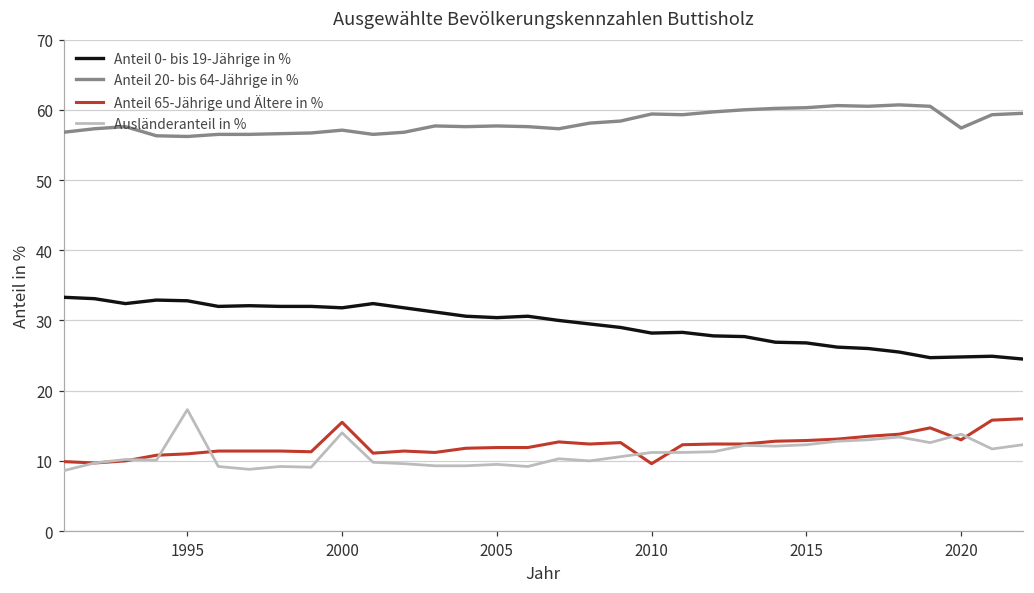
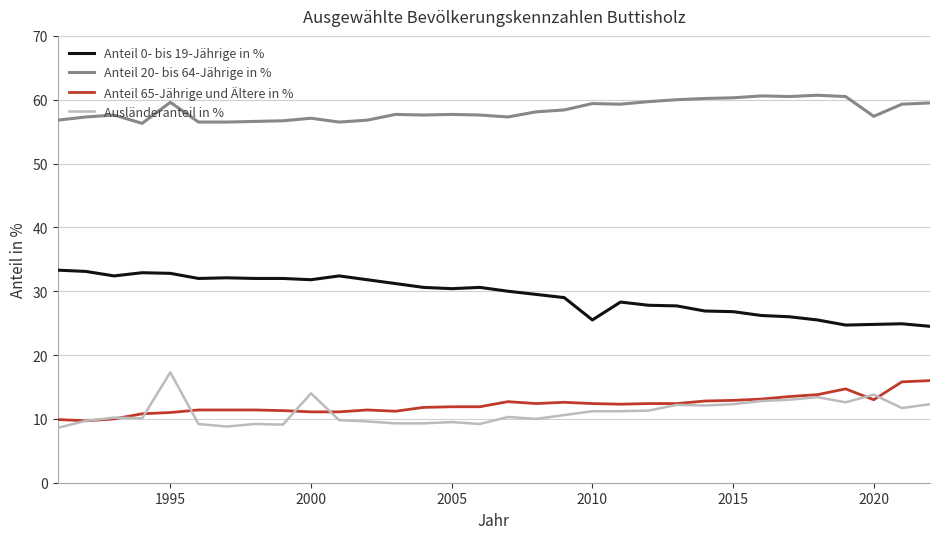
  {
    "Anteil 0- bis 19-Jährige in %": {
      "1995": 33,
      "2000": 32,
      "2005": 30,
-     "2010": 28,
+     "2010": 26,
      "2015": 27,
      "2020": 25
    },
    "Anteil 20- bis 64-Jährige in %": {
-     "1995": 56,
+     "1995": 60,
      "2000": 57,
      "2005": 58,
      "2010": 59,
      "2015": 60,
      "2020": 57
    },
    "Anteil 65-Jährige und Ältere in %": {
      "1995": 11,
-     "2000": 16,
+     "2000": 11,
      "2005": 12,
-     "2010": 10,
+     "2010": 12,
      "2015": 13,
      "2020": 13
    },
    "Ausländeranteil in %": {
      "1995": 17,
      "2000": 14,
      "2005": 10,
      "2010": 11,
      "2015": 12,
      "2020": 14
    }
  }
